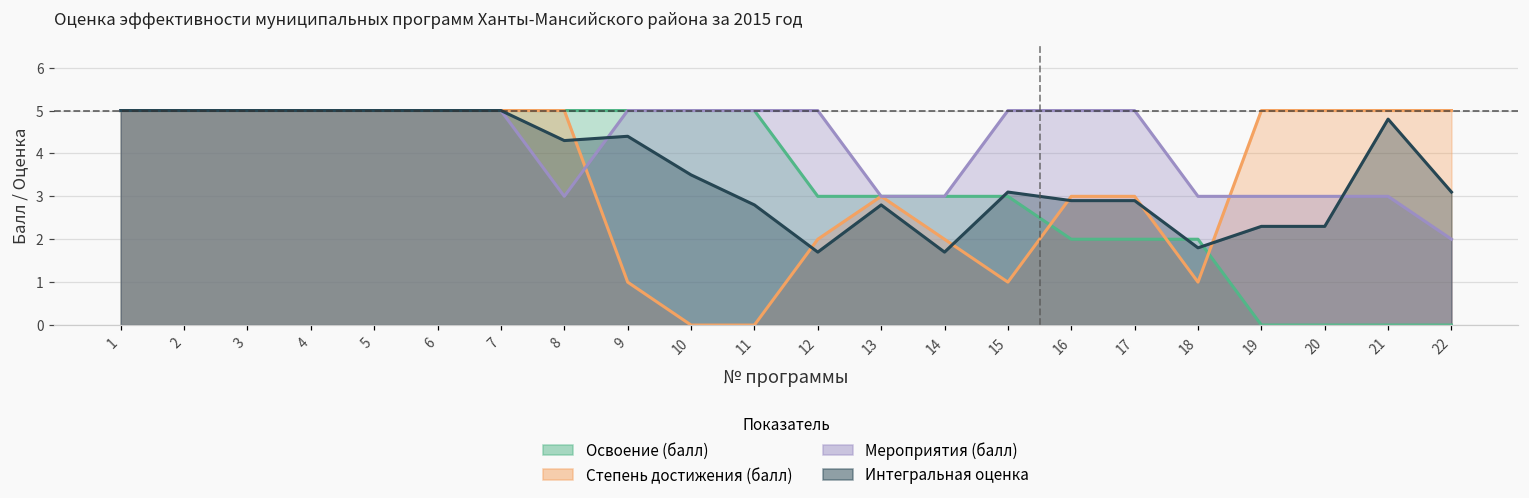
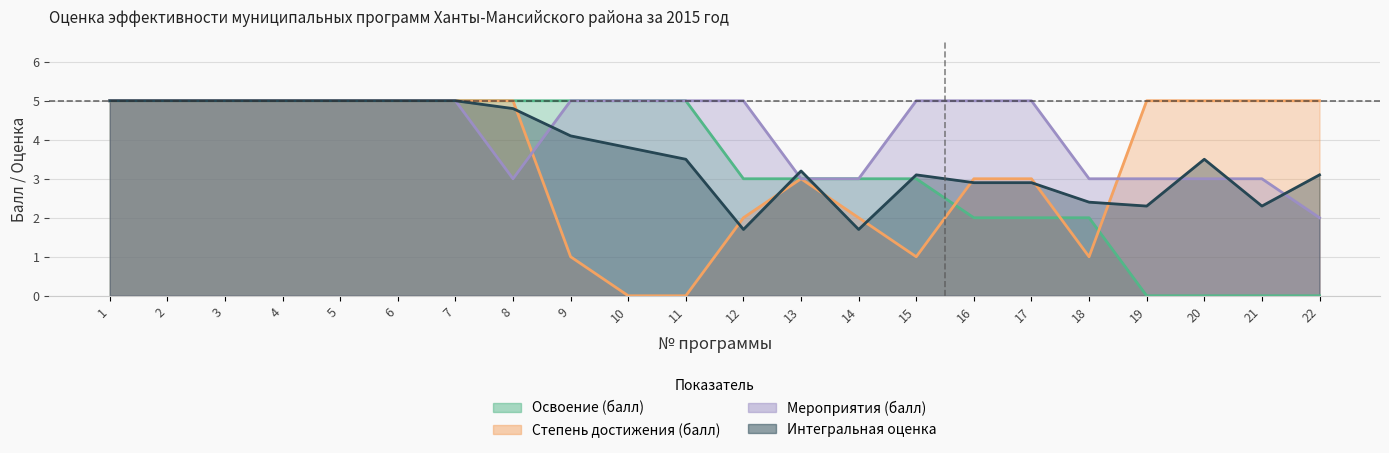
  {
    "Степень достижения (балл)": {
      "9": 1.0,
      "10": 0.0,
      "11": 0.0,
      "12": 2.0,
      "14": 2.0,
      "15": 1.0,
      "16": 3.0,
      "17": 3.0,
      "18": 1.0,
      "19": 5.0,
      "20": 5.0,
      "21": 5.0,
      "22": 5.0
    },
    "Интегральная оценка": {
-     "8": 4.3,
-     "9": 4.4,
-     "10": 3.5,
-     "11": 2.8,
+     "8": 4.8,
+     "9": 4.1,
+     "10": 3.8,
+     "11": 3.5,
      "12": 1.7,
-     "13": 2.8,
+     "13": 3.2,
      "14": 1.7,
      "15": 3.1,
      "16": 2.9,
      "17": 2.9,
-     "18": 1.8,
+     "18": 2.4,
      "19": 2.3,
-     "20": 2.3,
-     "21": 4.8,
+     "20": 3.5,
+     "21": 2.3,
      "22": 3.1
    }
  }
